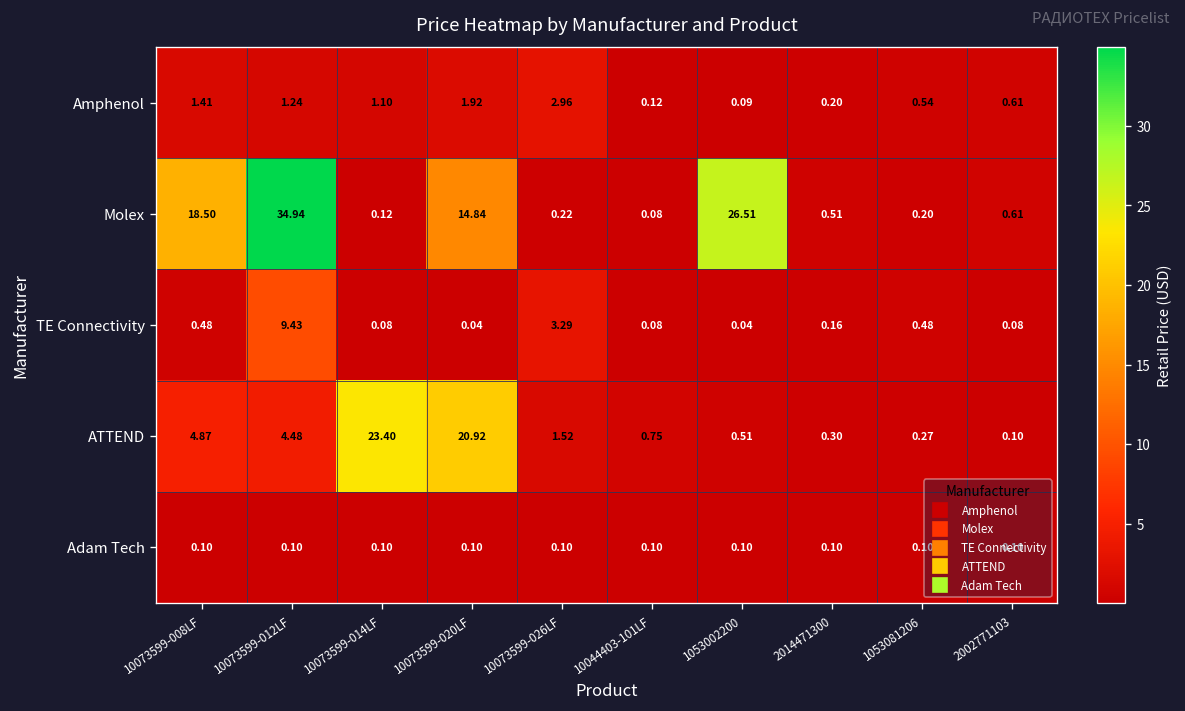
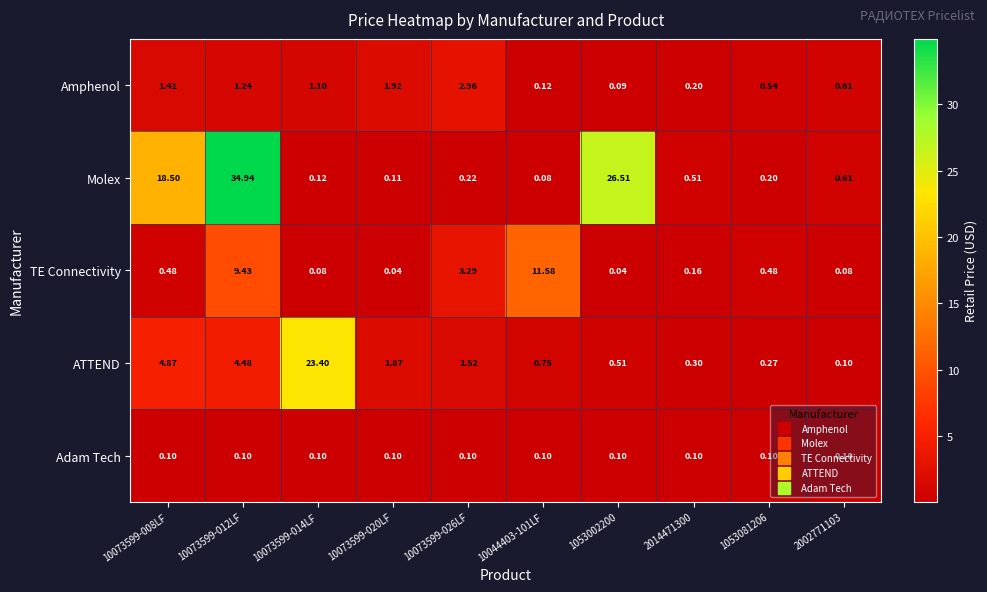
  {
    "Amphenol": {
      "10073599-008LF": 1.41,
      "10073599-012LF": 1.24,
      "10073599-014LF": 1.10,
      "10073599-020LF": 1.92,
      "10073599-026LF": 2.96,
      "10044403-101LF": 0.12,
      "1053002200": 0.09,
      "2014471300": 0.20,
      "1053081206": 0.54,
      "2002771103": 0.61
    },
    "Molex": {
      "10073599-008LF": 18.50,
      "10073599-012LF": 34.94,
      "10073599-014LF": 0.12,
-     "10073599-020LF": 14.84,
+     "10073599-020LF": 0.11,
      "10073599-026LF": 0.22,
      "10044403-101LF": 0.08,
      "1053002200": 26.51,
      "2014471300": 0.51,
      "1053081206": 0.20,
      "2002771103": 0.61
    },
    "TE Connectivity": {
      "10073599-008LF": 0.48,
      "10073599-012LF": 9.43,
      "10073599-014LF": 0.08,
      "10073599-020LF": 0.04,
      "10073599-026LF": 3.29,
-     "10044403-101LF": 0.08,
+     "10044403-101LF": 11.58,
      "1053002200": 0.04,
      "2014471300": 0.16,
      "1053081206": 0.48,
      "2002771103": 0.08
    },
    "ATTEND": {
      "10073599-008LF": 4.87,
      "10073599-012LF": 4.48,
      "10073599-014LF": 23.40,
-     "10073599-020LF": 20.92,
+     "10073599-020LF": 1.87,
      "10073599-026LF": 1.52,
      "10044403-101LF": 0.75,
      "1053002200": 0.51,
      "2014471300": 0.30,
      "1053081206": 0.27,
      "2002771103": 0.10
    },
    "Adam Tech": {
      "10073599-008LF": 0.10,
      "10073599-012LF": 0.10,
      "10073599-014LF": 0.10,
      "10073599-020LF": 0.10,
      "10073599-026LF": 0.10,
      "10044403-101LF": 0.10,
      "1053002200": 0.10,
      "2014471300": 0.10
    }
  }
